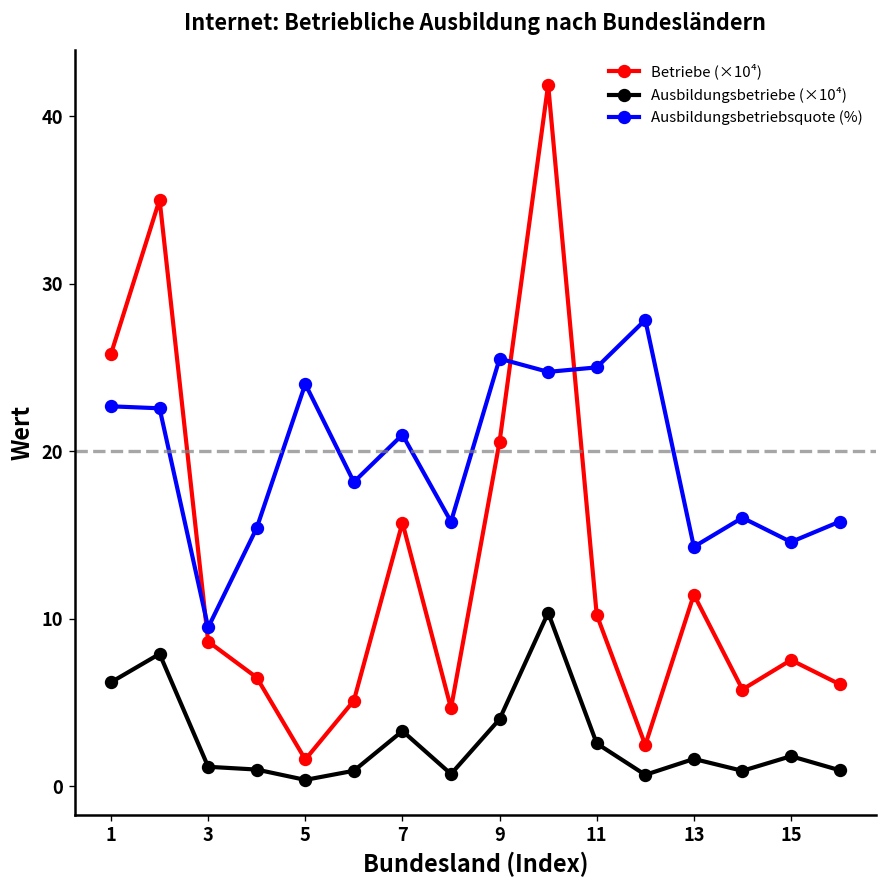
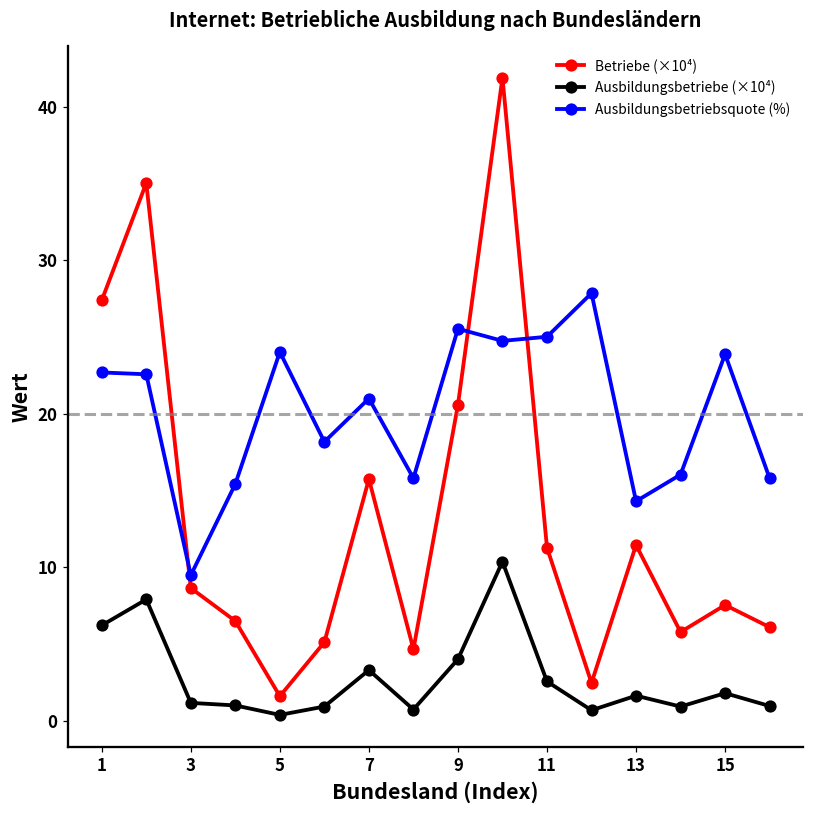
  {
    "Betriebe (×10⁴)": {
-     "1": 25.8,
+     "1": 27.4,
      "3": 8.6,
      "5": 1.6,
      "7": 15.7,
      "9": 20.6,
-     "11": 10.2,
+     "11": 11.3,
      "13": 11.5,
      "15": 7.5
    },
    "Ausbildungsbetriebe (×10⁴)": {
      "1": 6.2,
      "3": 1.2,
      "5": 0.4,
      "7": 3.3,
      "9": 4.0,
      "11": 2.6,
      "13": 1.6,
      "15": 1.8
    },
    "Ausbildungsbetriebsquote (%)": {
      "1": 22.7,
      "3": 9.5,
      "5": 24.0,
      "7": 21.0,
      "9": 25.5,
      "11": 25.0,
      "13": 14.3,
-     "15": 14.6
+     "15": 23.9
    }
  }
